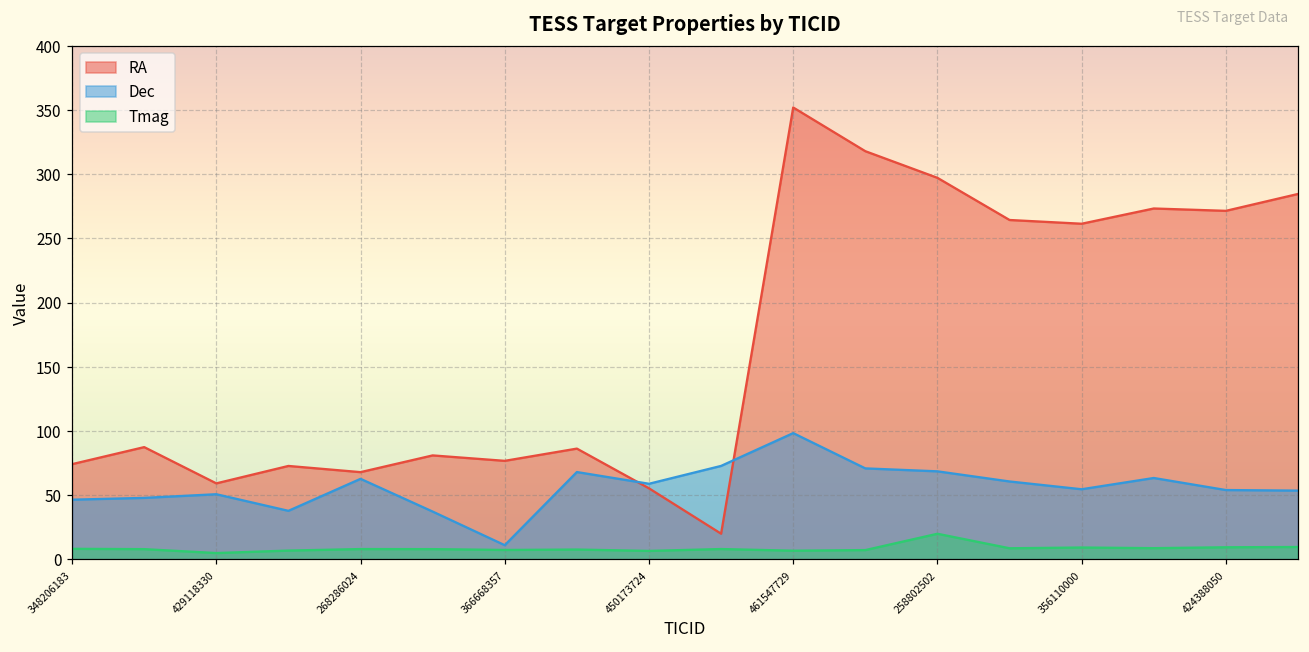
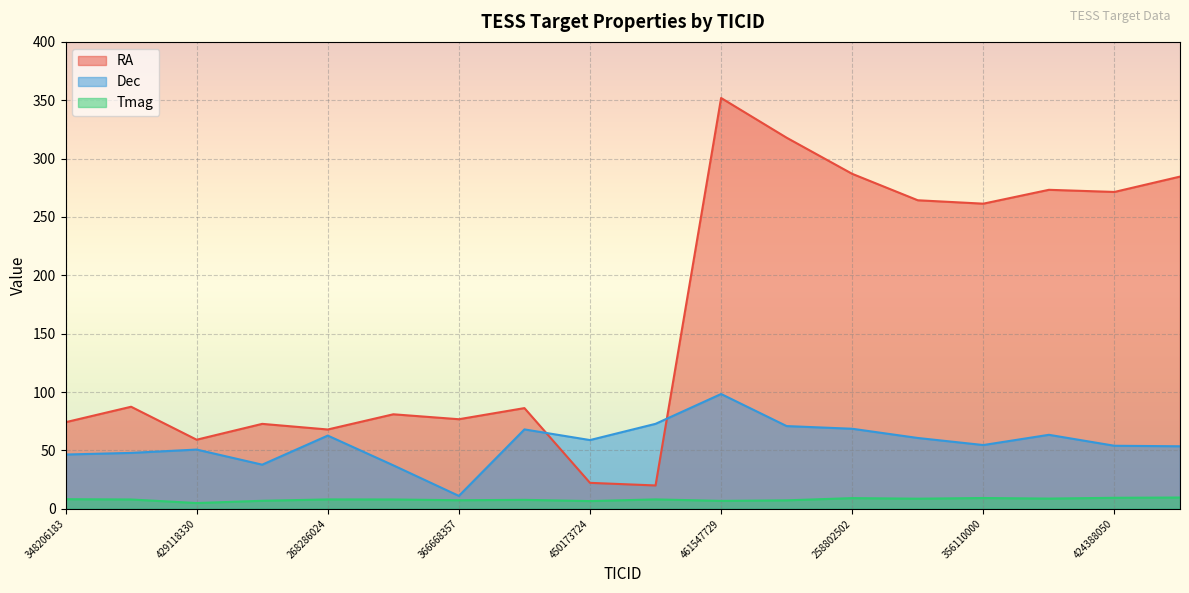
  {
    "RA": {
      "348206183": 74,
      "429118330": 59,
      "268286024": 68,
      "366668357": 77,
-     "450173724": 55,
+     "450173724": 22,
      "461547729": 352,
-     "258802502": 297,
+     "258802502": 287,
      "356110000": 261,
      "424388050": 271
    },
    "Dec": {
      "348206183": 46,
      "429118330": 51,
      "268286024": 63,
      "366668357": 11,
      "450173724": 59,
      "461547729": 98,
      "258802502": 69,
      "356110000": 55,
      "424388050": 54
    },
    "Tmag": {
      "348206183": 8,
      "429118330": 5,
      "268286024": 8,
      "366668357": 7,
      "450173724": 7,
      "461547729": 7,
-     "258802502": 20,
+     "258802502": 9,
      "356110000": 9,
      "424388050": 9
    }
  }
